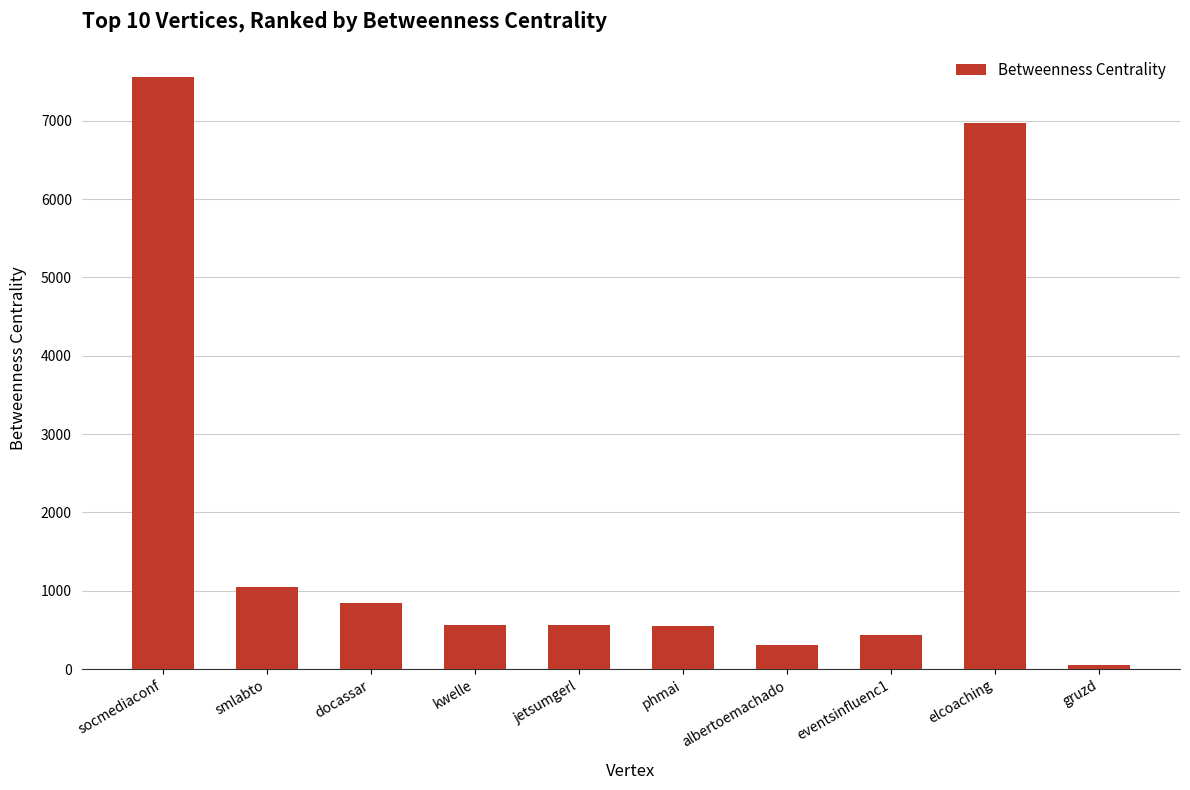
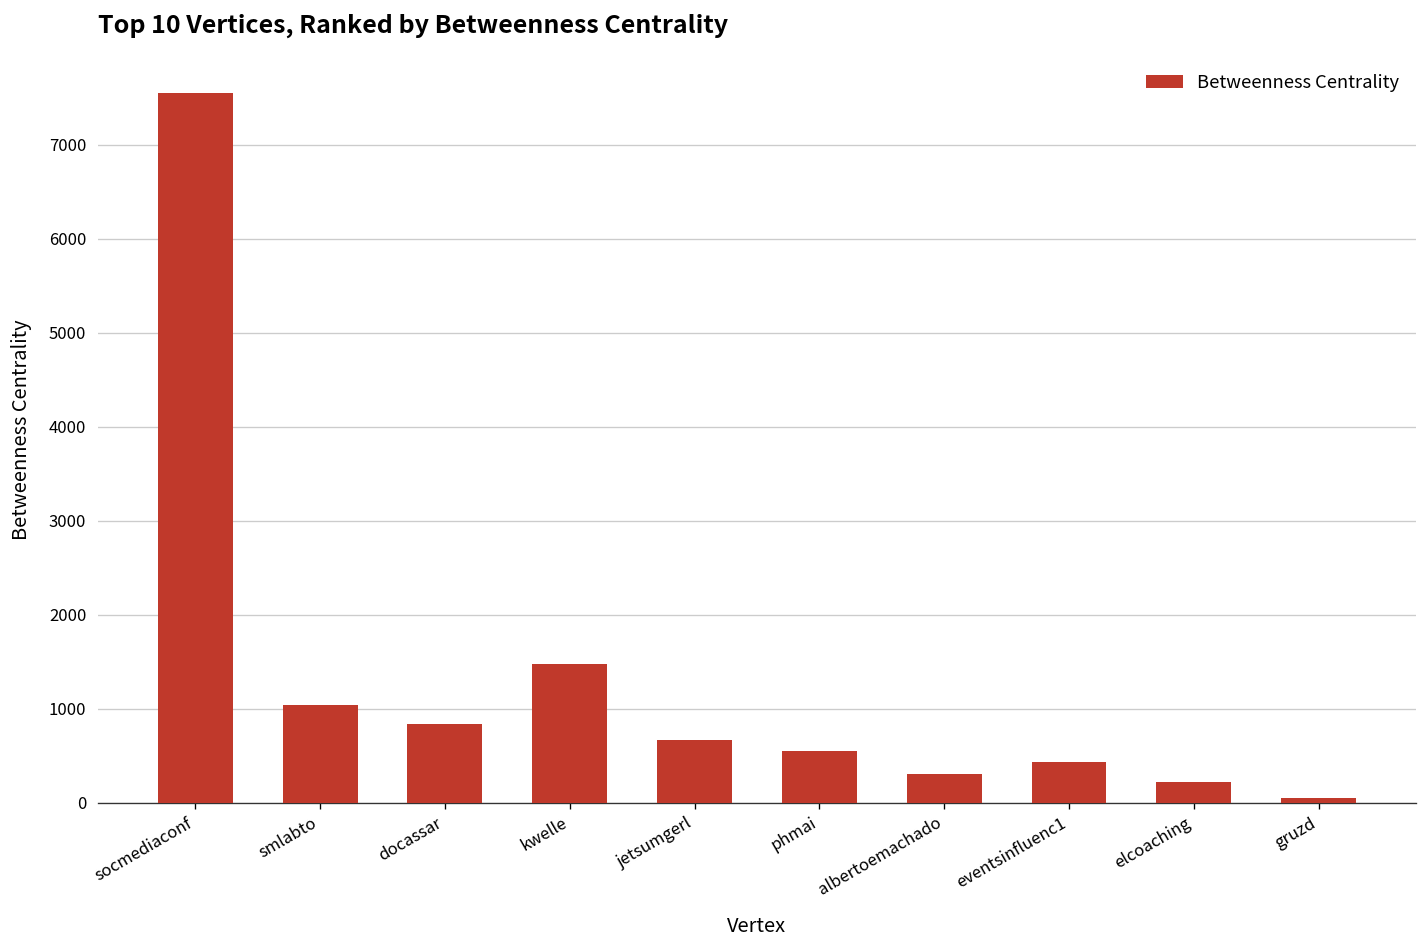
  {
    "socmediaconf": 7600,
    "smlabto": 1000,
    "docassar": 800,
-   "kwelle": 600,
-   "jetsumgerl": 600,
+   "kwelle": 1500,
+   "jetsumgerl": 700,
    "phmai": 600,
    "albertoemachado": 300,
    "eventsinfluenc1": 400,
-   "elcoaching": 7000,
+   "elcoaching": 200,
    "gruzd": 100
  }
